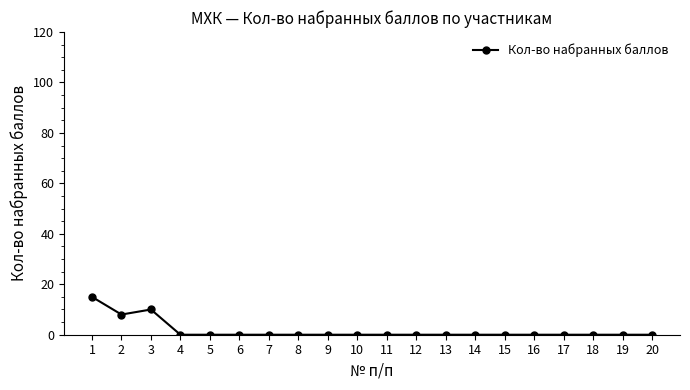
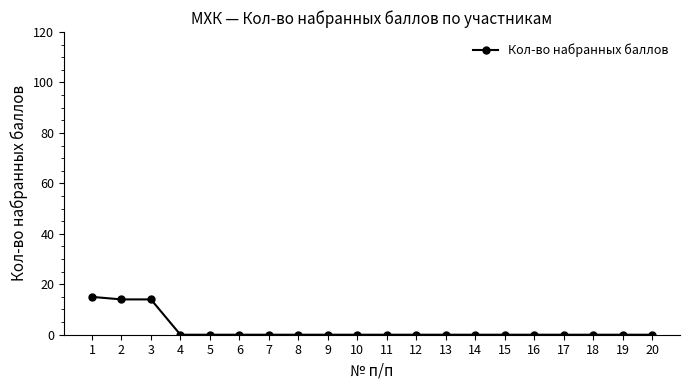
  {
    "1": 15,
-   "2": 8,
-   "3": 10,
+   "2": 14,
+   "3": 14,
    "4": 0,
    "5": 0,
    "6": 0,
    "7": 0,
    "8": 0,
    "9": 0,
    "10": 0,
    "11": 0,
    "12": 0,
    "13": 0,
    "14": 0,
    "15": 0,
    "16": 0,
    "17": 0,
    "18": 0,
    "19": 0,
    "20": 0
  }
